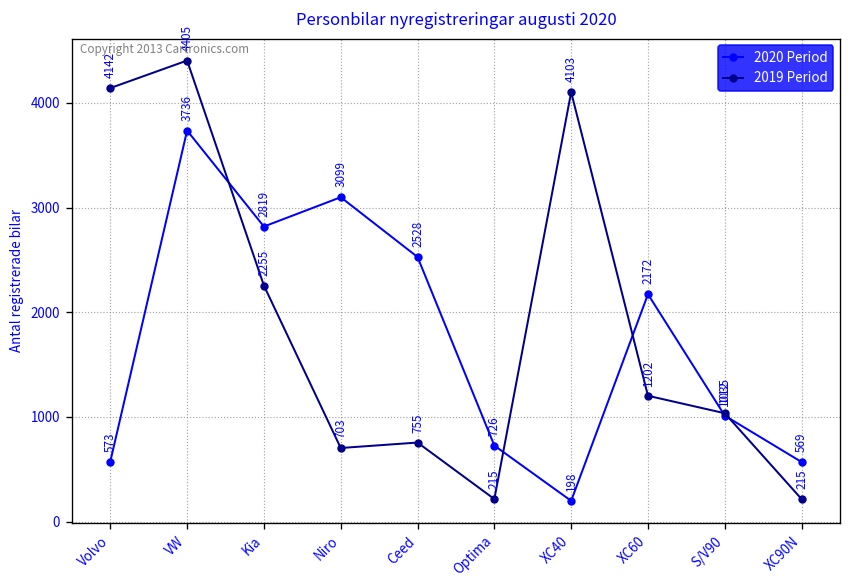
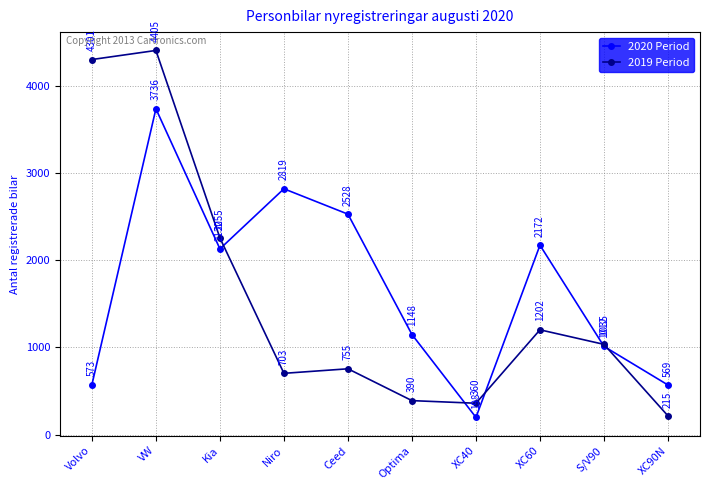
  {
    "2020 Period": {
      "Volvo": 573,
      "VW": 3736,
-     "Kia": 2819,
-     "Niro": 3099,
+     "Kia": 2130,
+     "Niro": 2819,
      "Ceed": 2528,
-     "Optima": 726,
+     "Optima": 1148,
      "XC40": 198,
      "XC60": 2172,
      "XC90N": 569
    },
    "2019 Period": {
-     "Volvo": 4142,
+     "Volvo": 4301,
      "Kia": 2255,
      "Niro": 703,
      "Ceed": 755,
-     "Optima": 215,
-     "XC40": 4103,
+     "Optima": 390,
+     "XC40": 360,
      "XC60": 1202,
      "XC90N": 215
    }
  }
